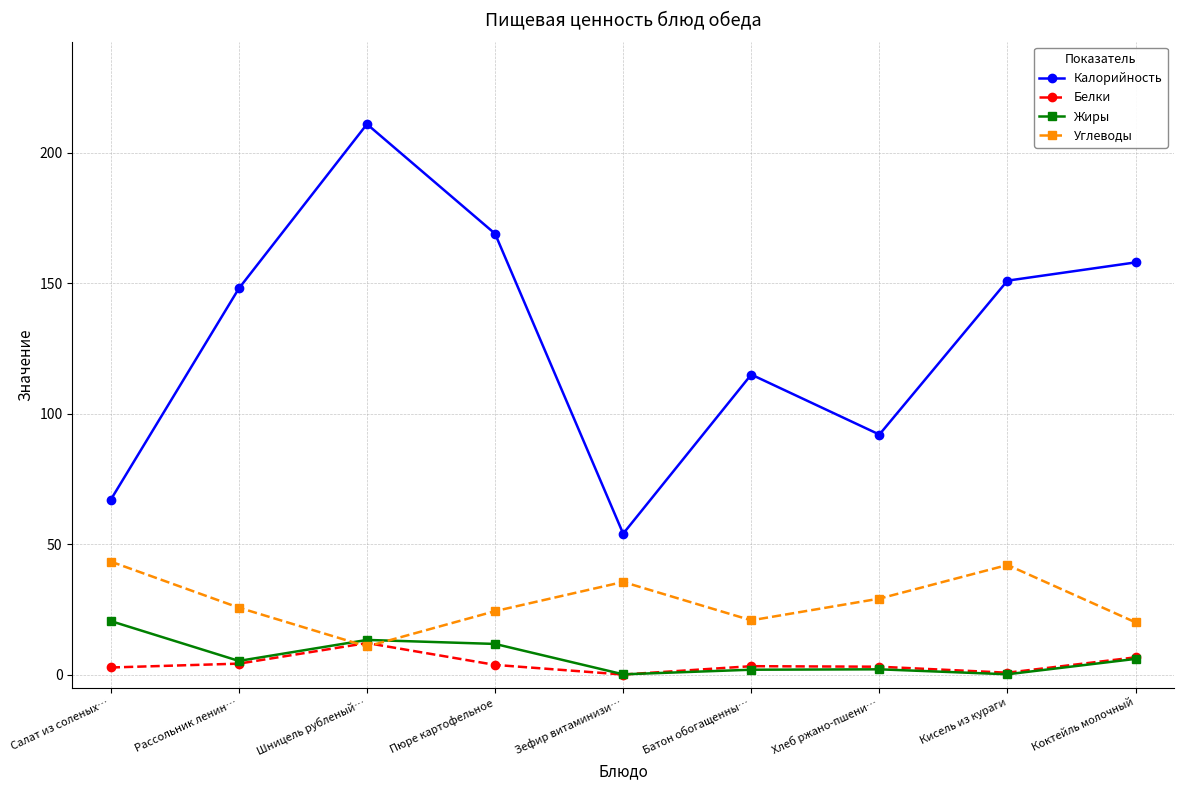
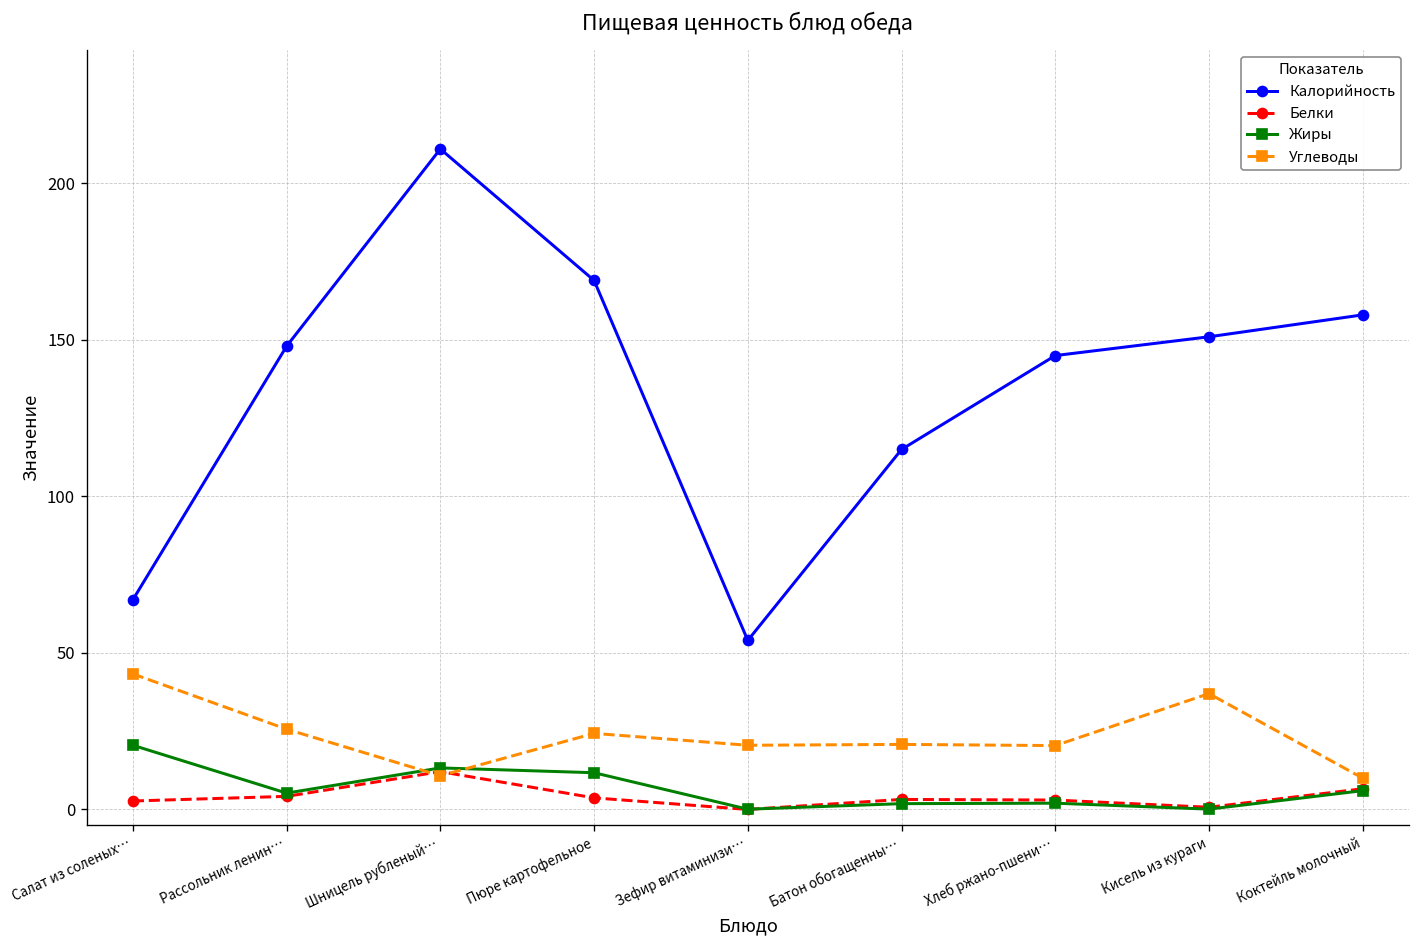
  {
    "Калорийность": {
      "Салат из соленых…": 67,
      "Рассольник ленин…": 148,
      "Шницель рубленый…": 211,
      "Пюре картофельное": 169,
      "Зефир витаминизи…": 54,
      "Батон обогащенны…": 115,
-     "Хлеб ржано-пшени…": 92,
+     "Хлеб ржано-пшени…": 145,
      "Кисель из кураги": 151,
      "Коктейль молочный": 158
    },
    "Белки": {
      "Салат из соленых…": 3,
      "Рассольник ленин…": 4,
      "Шницель рубленый…": 12,
      "Пюре картофельное": 4,
      "Батон обогащенны…": 3,
      "Хлеб ржано-пшени…": 3
    },
    "Жиры": {
      "Салат из соленых…": 21,
      "Рассольник ленин…": 5,
      "Шницель рубленый…": 13,
      "Пюре картофельное": 12,
      "Батон обогащенны…": 2,
      "Хлеб ржано-пшени…": 2
    },
    "Углеводы": {
      "Салат из соленых…": 43,
      "Рассольник ленин…": 26,
      "Шницель рубленый…": 11,
      "Пюре картофельное": 24,
-     "Зефир витаминизи…": 36,
+     "Зефир витаминизи…": 21,
      "Батон обогащенны…": 21,
-     "Хлеб ржано-пшени…": 29,
-     "Кисель из кураги": 42,
-     "Коктейль молочный": 20
+     "Хлеб ржано-пшени…": 20,
+     "Кисель из кураги": 37,
+     "Коктейль молочный": 10
    }
  }
